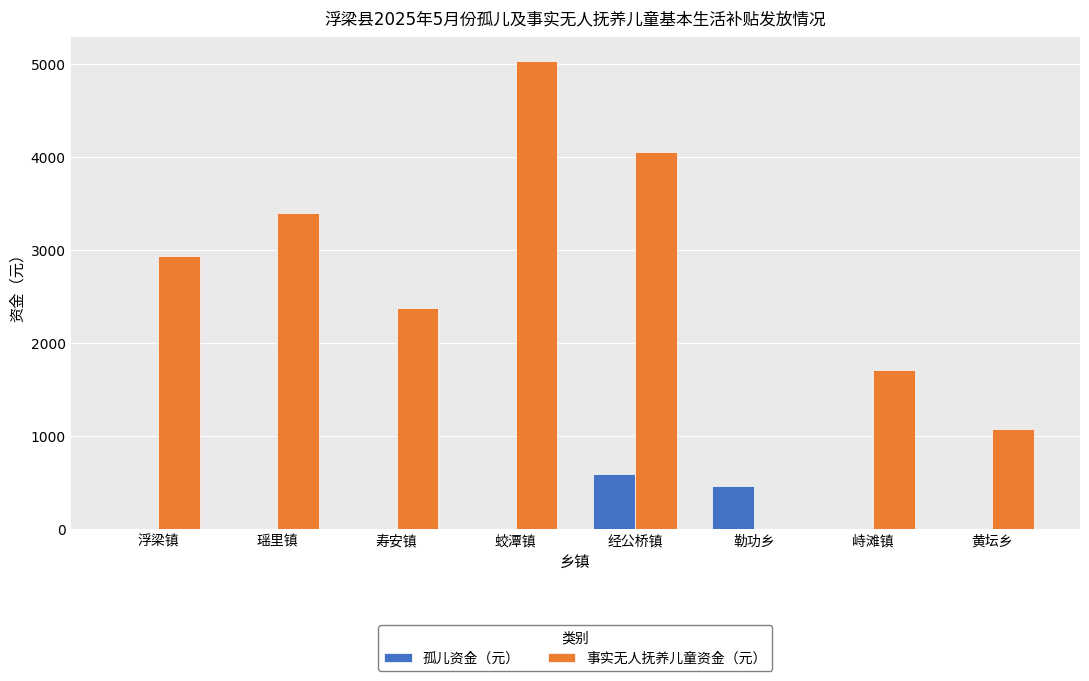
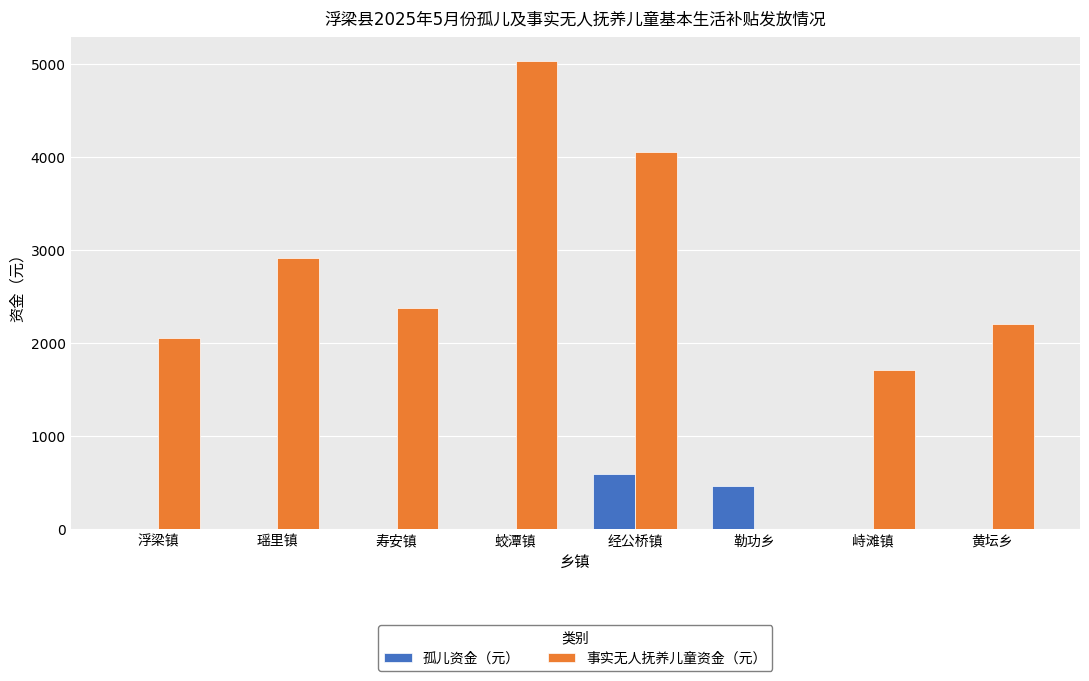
  {
    "孤儿资金（元）": {
      "浮梁镇": 0,
      "瑶里镇": 0,
      "寿安镇": 0,
      "蛟潭镇": 0,
      "经公桥镇": 600,
      "勒功乡": 500,
      "峙滩镇": 0,
      "黄坛乡": 0
    },
    "事实无人抚养儿童资金（元）": {
-     "浮梁镇": 2900,
-     "瑶里镇": 3400,
+     "浮梁镇": 2100,
+     "瑶里镇": 2900,
      "寿安镇": 2400,
      "蛟潭镇": 5000,
      "经公桥镇": 4000,
      "勒功乡": 0,
      "峙滩镇": 1700,
-     "黄坛乡": 1100
+     "黄坛乡": 2200
    }
  }
